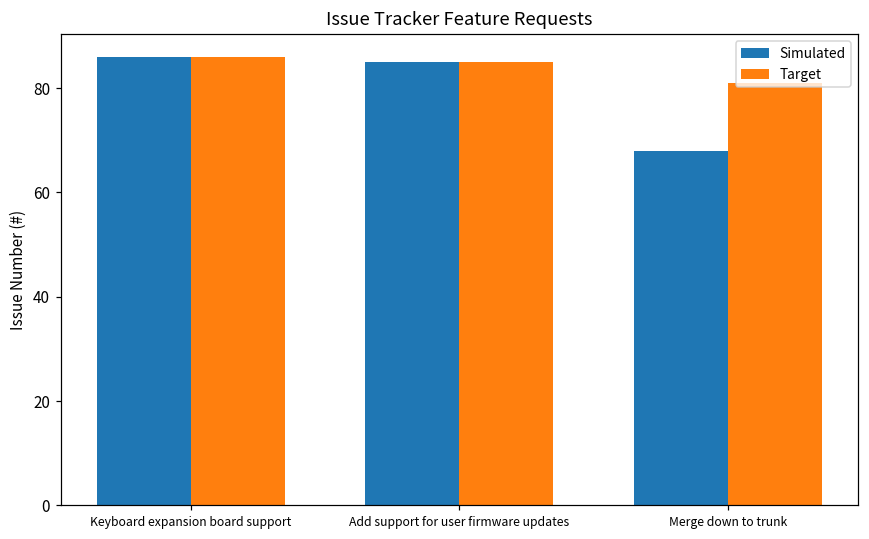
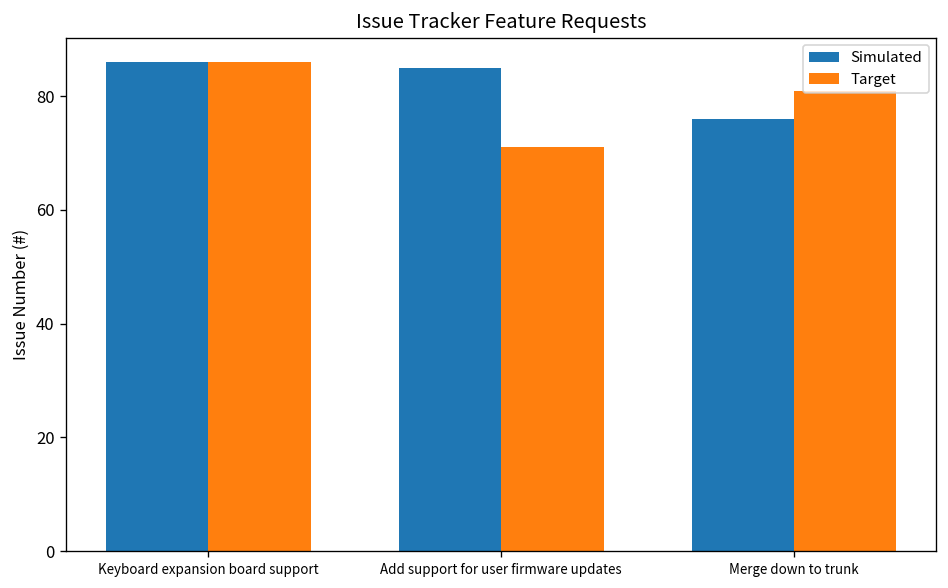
  {
    "Simulated": {
      "Keyboard expansion board support": 86,
      "Add support for user firmware updates": 85,
-     "Merge down to trunk": 68
+     "Merge down to trunk": 76
    },
    "Target": {
      "Keyboard expansion board support": 86,
-     "Add support for user firmware updates": 85
+     "Add support for user firmware updates": 71
    }
  }
